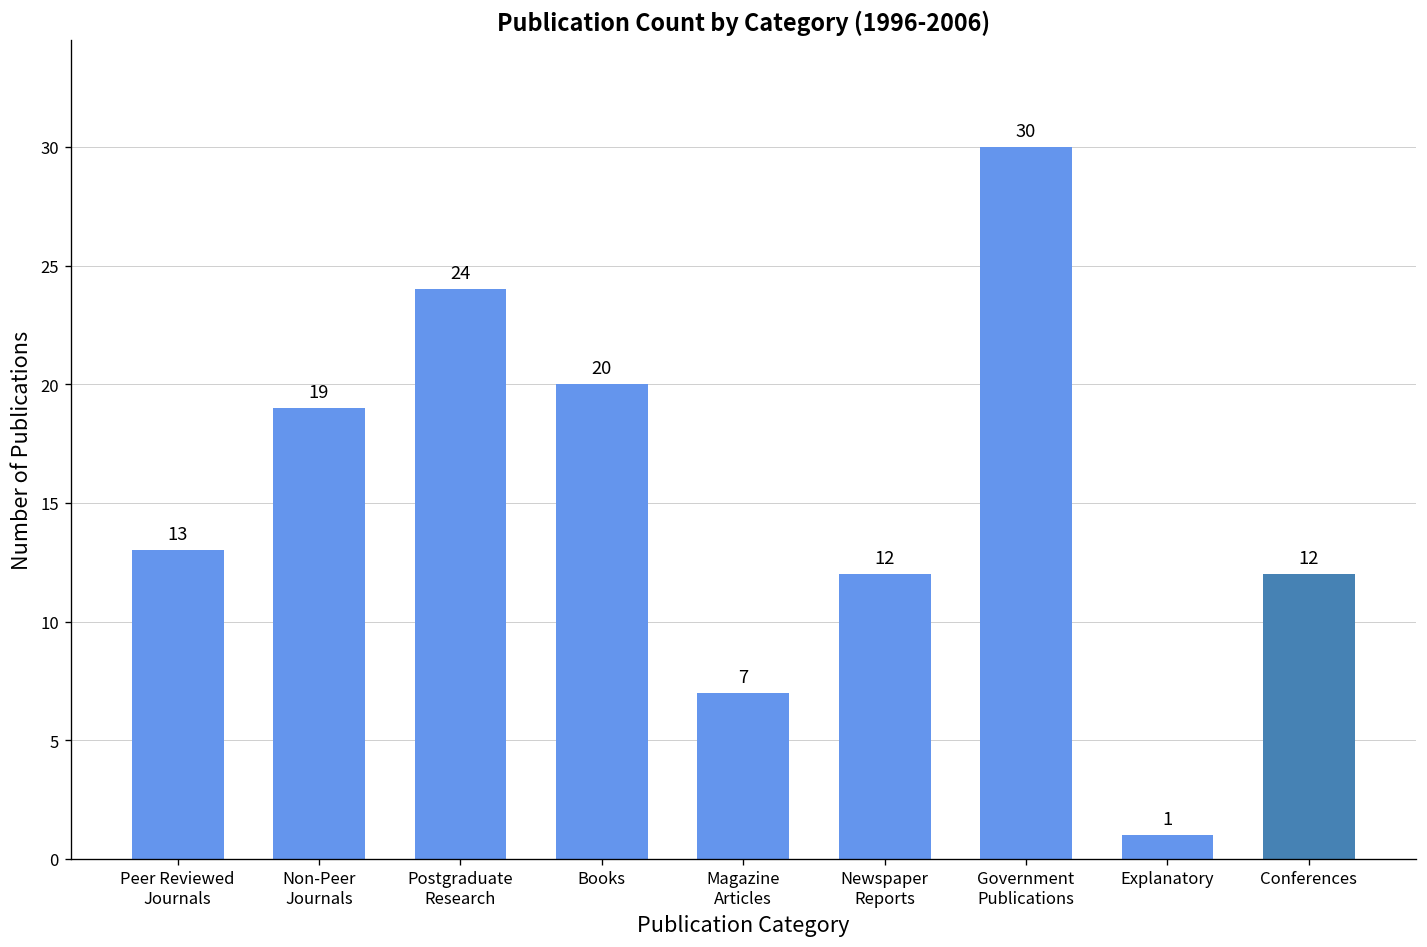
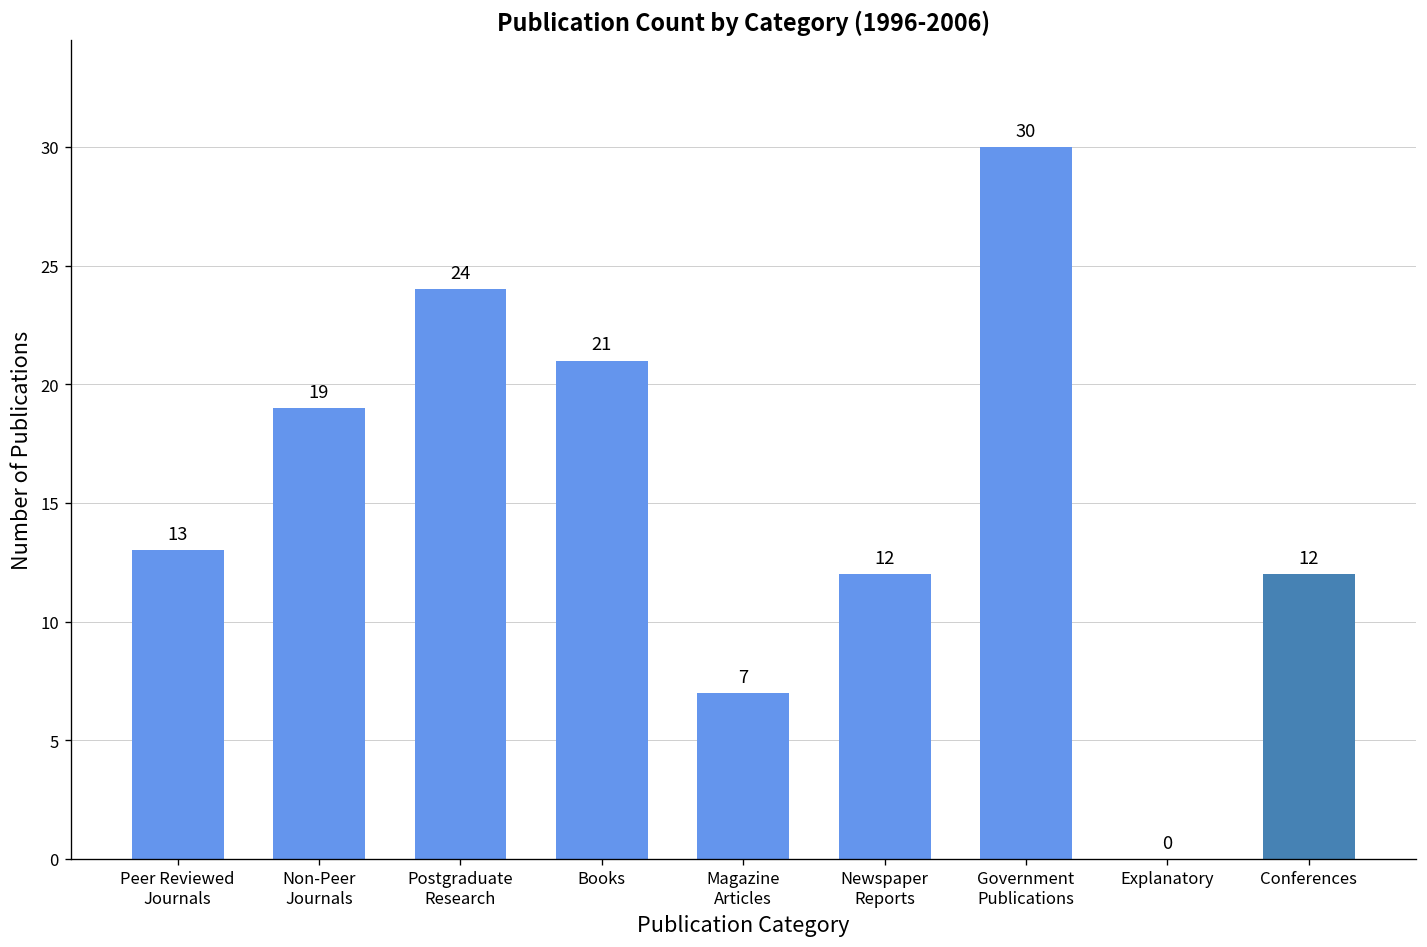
  {
    "Peer Reviewed Journals": 13,
    "Non-Peer Journals": 19,
    "Postgraduate Research": 24,
-   "Books": 20,
+   "Books": 21,
    "Magazine Articles": 7,
    "Newspaper Reports": 12,
    "Government Publications": 30,
-   "Explanatory": 1,
+   "Explanatory": 0,
    "Conferences": 12
  }
